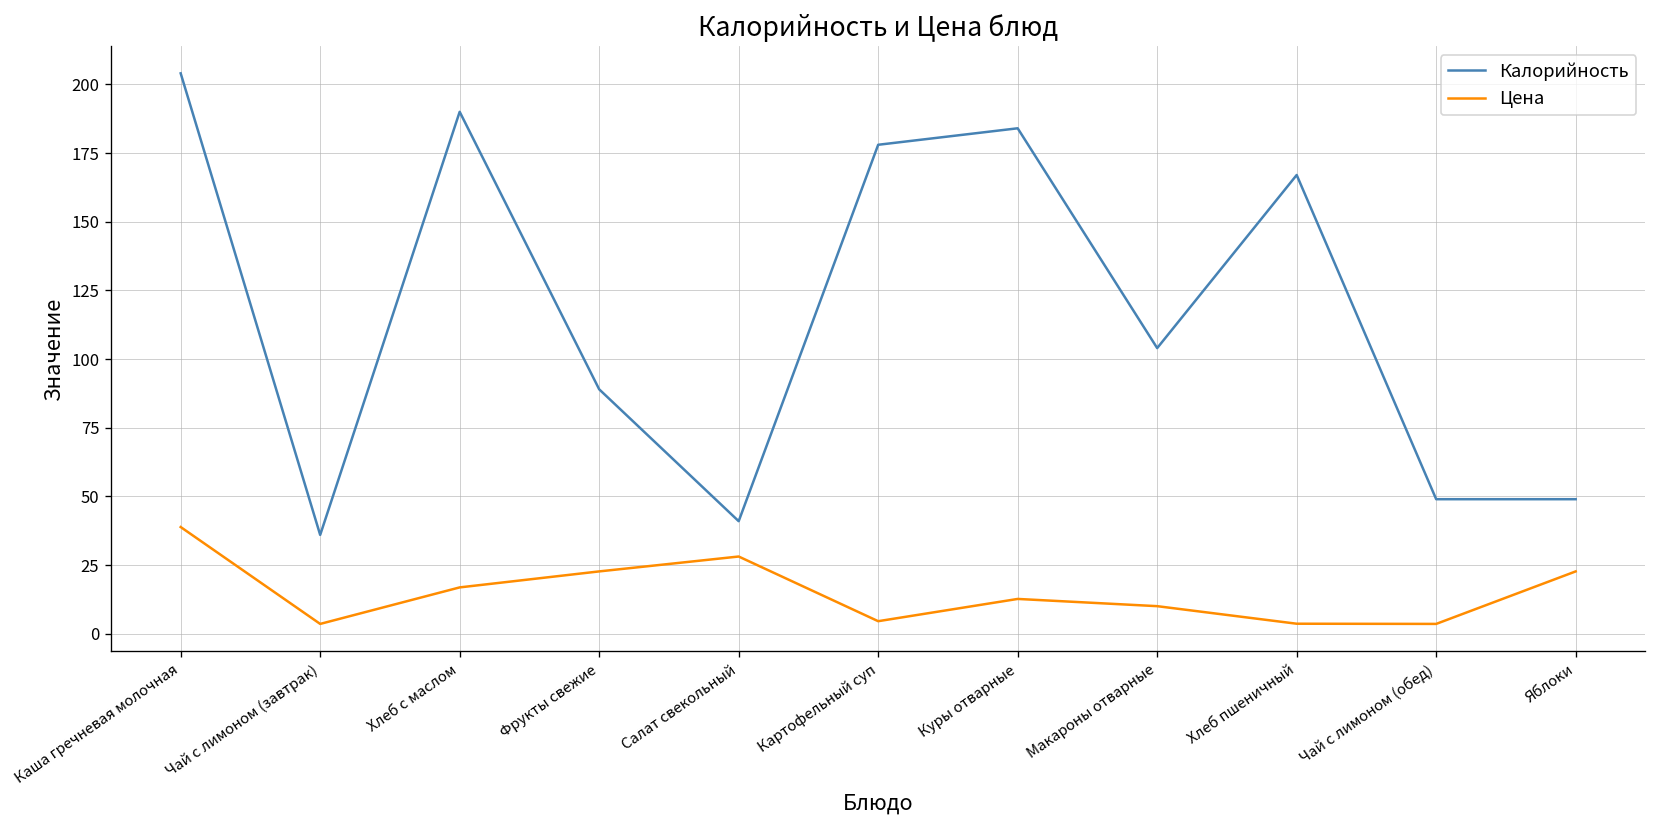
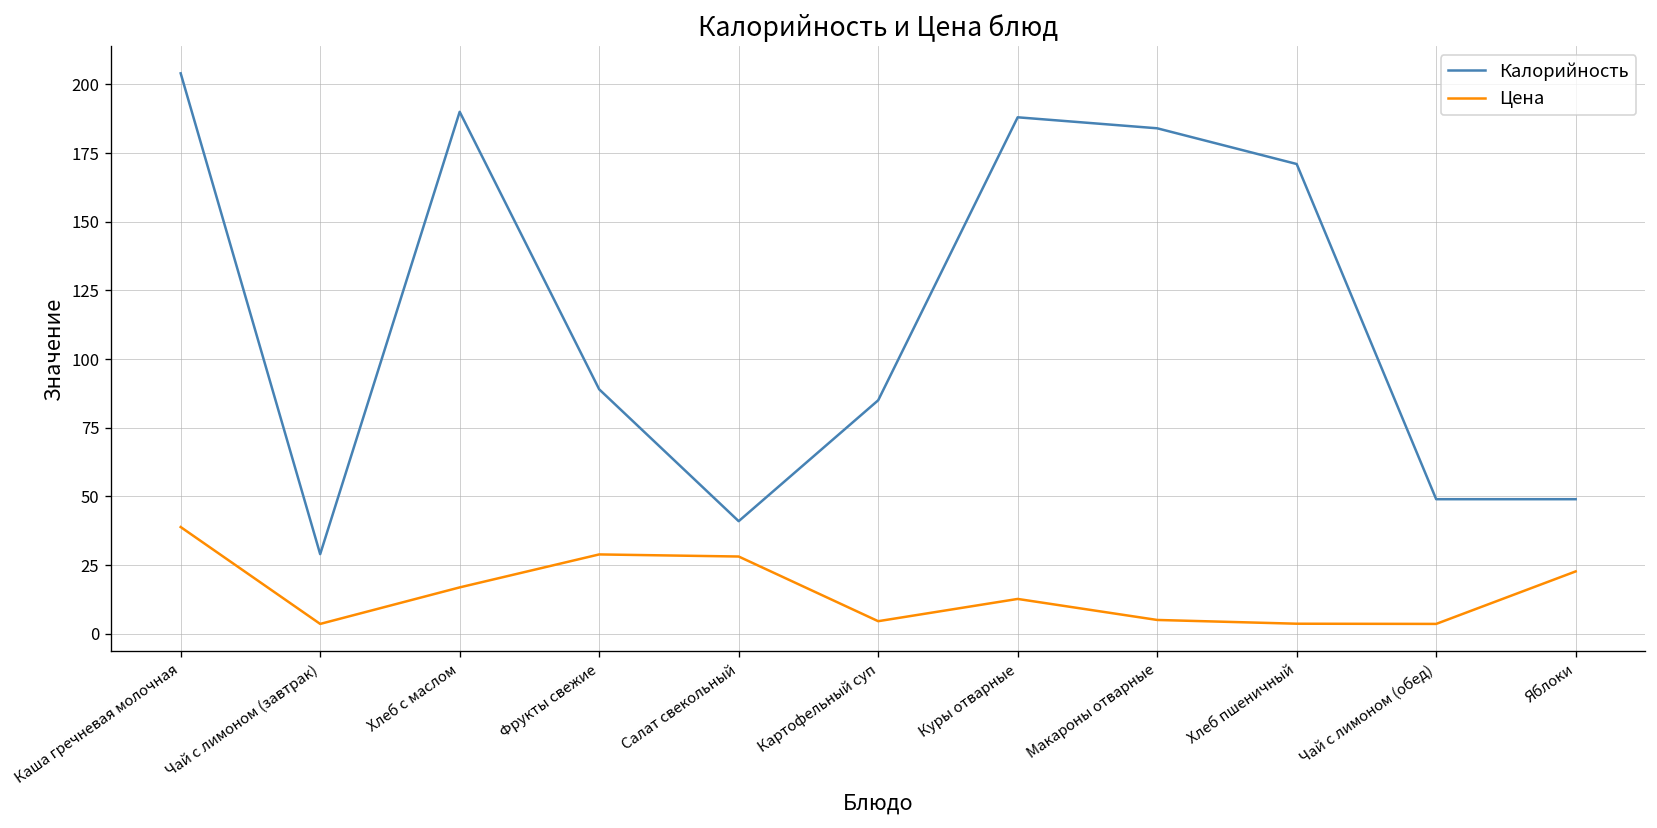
  {
    "Калорийность": {
      "Каша гречневая молочная": 204,
-     "Чай с лимоном (завтрак)": 36,
+     "Чай с лимоном (завтрак)": 29,
      "Хлеб с маслом": 190,
      "Фрукты свежие": 89,
      "Салат свекольный": 41,
-     "Картофельный суп": 178,
-     "Куры отварные": 184,
-     "Макароны отварные": 104,
-     "Хлеб пшеничный": 167,
+     "Картофельный суп": 85,
+     "Куры отварные": 188,
+     "Макароны отварные": 184,
+     "Хлеб пшеничный": 171,
      "Чай с лимоном (обед)": 49,
      "Яблоки": 49
    },
    "Цена": {
      "Каша гречневая молочная": 39,
      "Чай с лимоном (завтрак)": 4,
      "Хлеб с маслом": 17,
-     "Фрукты свежие": 23,
+     "Фрукты свежие": 29,
      "Салат свекольный": 28,
      "Картофельный суп": 5,
      "Куры отварные": 13,
-     "Макароны отварные": 10,
+     "Макароны отварные": 5,
      "Хлеб пшеничный": 4,
      "Чай с лимоном (обед)": 4,
      "Яблоки": 23
    }
  }
